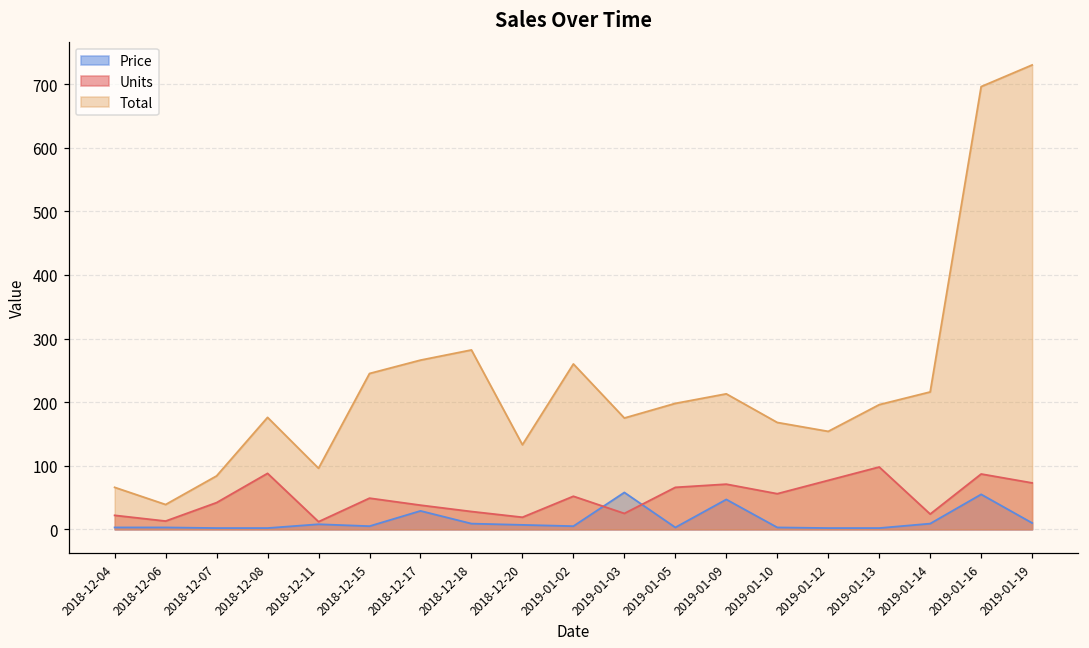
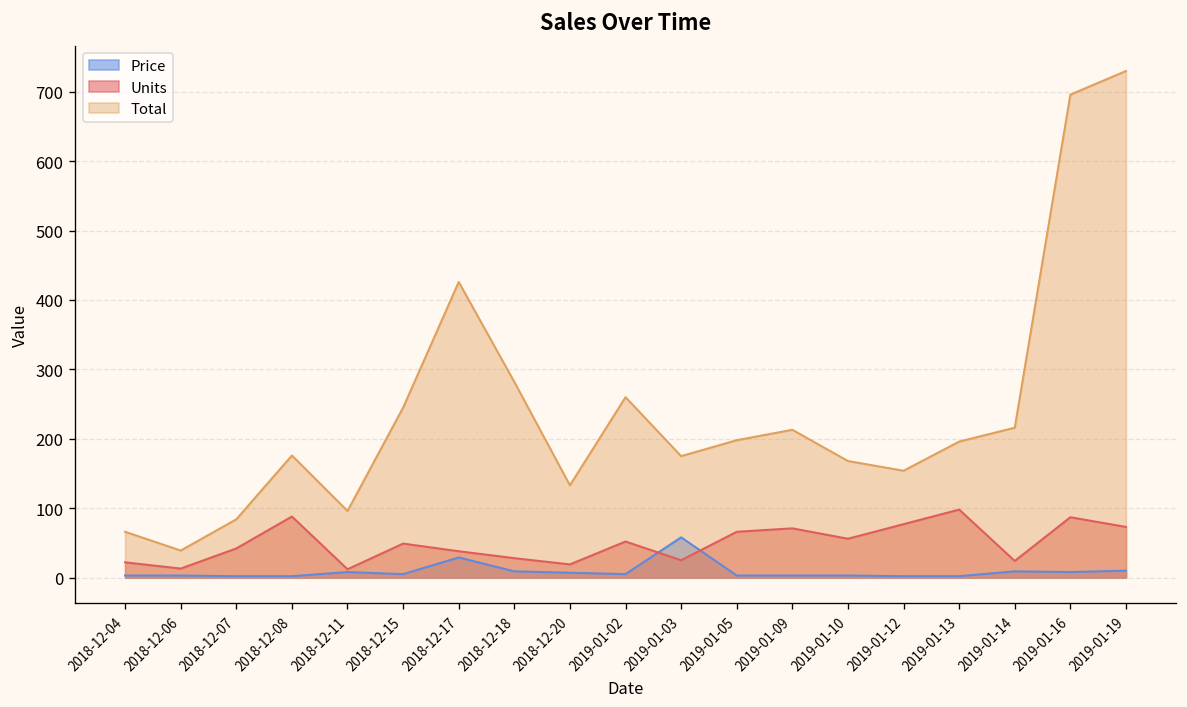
  {
    "Price": {
      "2018-12-04": 0,
      "2018-12-06": 0,
      "2018-12-07": 0,
      "2018-12-08": 0,
      "2018-12-15": 10,
      "2018-12-17": 30,
      "2018-12-18": 10,
      "2018-12-20": 10,
      "2019-01-02": 10,
      "2019-01-03": 60,
      "2019-01-05": 0,
-     "2019-01-09": 50,
+     "2019-01-09": 0,
      "2019-01-10": 0,
      "2019-01-12": 0,
      "2019-01-13": 0,
      "2019-01-14": 10,
-     "2019-01-16": 60,
+     "2019-01-16": 10,
      "2019-01-19": 10
    },
    "Units": {
      "2018-12-04": 20,
      "2018-12-06": 10,
      "2018-12-07": 40,
      "2018-12-08": 90,
      "2018-12-15": 50,
      "2018-12-17": 40,
      "2018-12-18": 30,
      "2018-12-20": 20,
      "2019-01-02": 50,
      "2019-01-03": 30,
      "2019-01-05": 70,
      "2019-01-09": 70,
      "2019-01-10": 60,
      "2019-01-12": 80,
      "2019-01-13": 100,
      "2019-01-14": 20,
      "2019-01-16": 90,
      "2019-01-19": 70
    },
    "Total": {
      "2018-12-04": 70,
      "2018-12-06": 40,
      "2018-12-07": 80,
      "2018-12-08": 180,
      "2018-12-11": 100,
      "2018-12-15": 250,
-     "2018-12-17": 270,
+     "2018-12-17": 430,
      "2018-12-18": 280,
      "2018-12-20": 130,
      "2019-01-02": 260,
      "2019-01-03": 180,
      "2019-01-05": 200,
      "2019-01-09": 210,
      "2019-01-10": 170,
      "2019-01-12": 150,
      "2019-01-13": 200,
      "2019-01-14": 220,
      "2019-01-16": 700,
      "2019-01-19": 730
    }
  }
